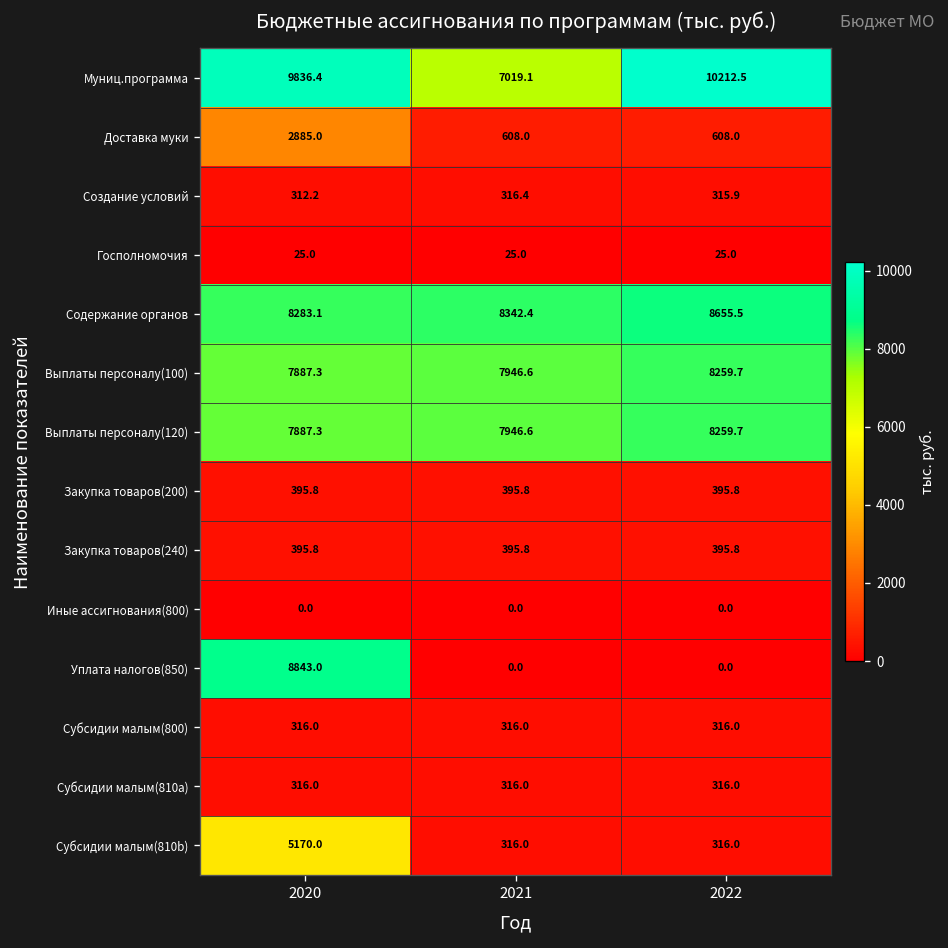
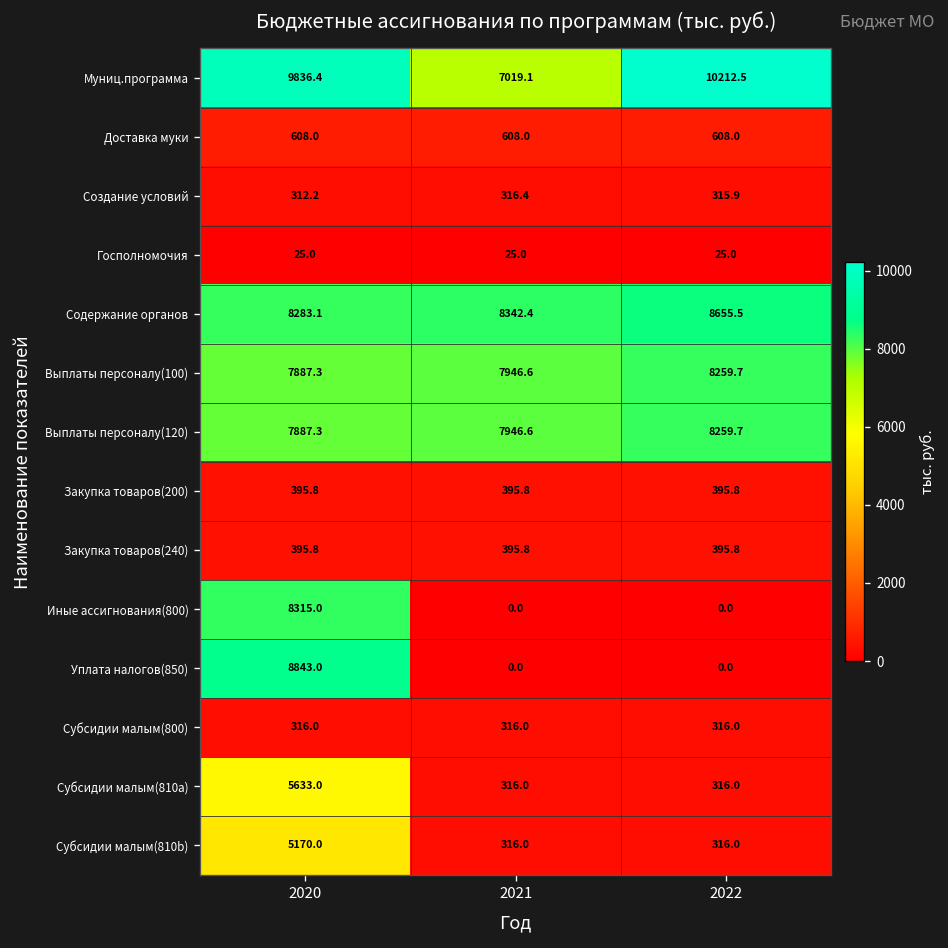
  {
    "Муниц.программа": {
      "2020": 9836.4,
      "2021": 7019.1,
      "2022": 10212.5
    },
    "Доставка муки": {
-     "2020": 2885.0,
+     "2020": 608.0,
      "2021": 608.0,
      "2022": 608.0
    },
    "Создание условий": {
      "2020": 312.2,
      "2021": 316.4,
      "2022": 315.9
    },
    "Госполномочия": {
      "2020": 25.0,
      "2021": 25.0,
      "2022": 25.0
    },
    "Содержание органов": {
      "2020": 8283.1,
      "2021": 8342.4,
      "2022": 8655.5
    },
    "Выплаты персоналу(100)": {
      "2020": 7887.3,
      "2021": 7946.6,
      "2022": 8259.7
    },
    "Выплаты персоналу(120)": {
      "2020": 7887.3,
      "2021": 7946.6,
      "2022": 8259.7
    },
    "Закупка товаров(200)": {
      "2020": 395.8,
      "2021": 395.8,
      "2022": 395.8
    },
    "Закупка товаров(240)": {
      "2020": 395.8,
      "2021": 395.8,
      "2022": 395.8
    },
    "Иные ассигнования(800)": {
-     "2020": 0.0,
+     "2020": 8315.0,
      "2021": 0.0,
      "2022": 0.0
    },
    "Уплата налогов(850)": {
      "2020": 8843.0,
      "2021": 0.0,
      "2022": 0.0
    },
    "Субсидии малым(800)": {
      "2020": 316.0,
      "2021": 316.0,
      "2022": 316.0
    },
    "Субсидии малым(810a)": {
-     "2020": 316.0,
+     "2020": 5633.0,
      "2021": 316.0,
      "2022": 316.0
    },
    "Субсидии малым(810b)": {
      "2020": 5170.0,
      "2021": 316.0,
      "2022": 316.0
    }
  }
